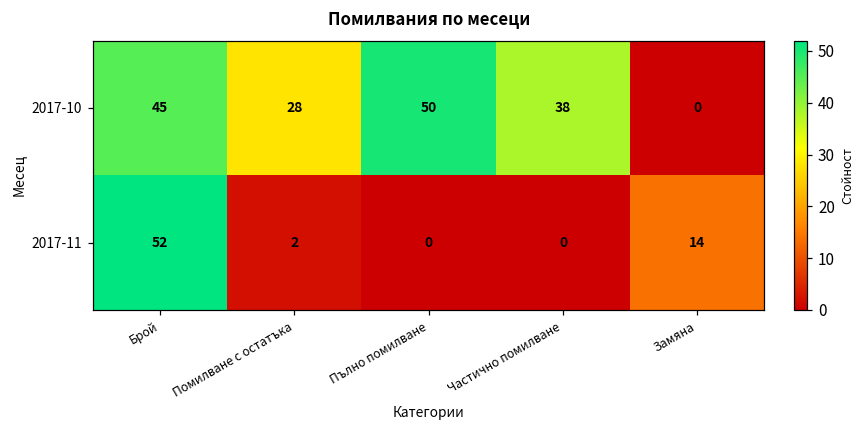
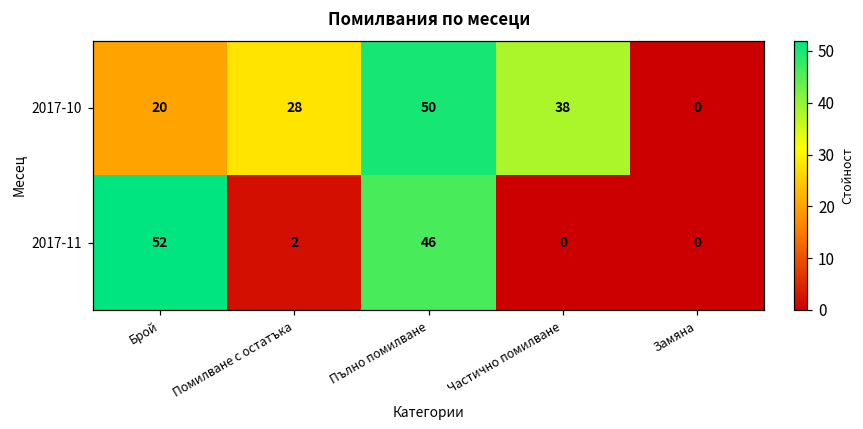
  {
    "2017-10": {
-     "Брой": 45,
+     "Брой": 20,
      "Помилване с остатъка": 28,
      "Пълно помилване": 50,
      "Частично помилване": 38,
      "Замяна": 0
    },
    "2017-11": {
      "Брой": 52,
      "Помилване с остатъка": 2,
-     "Пълно помилване": 0,
+     "Пълно помилване": 46,
      "Частично помилване": 0,
-     "Замяна": 14
+     "Замяна": 0
    }
  }
